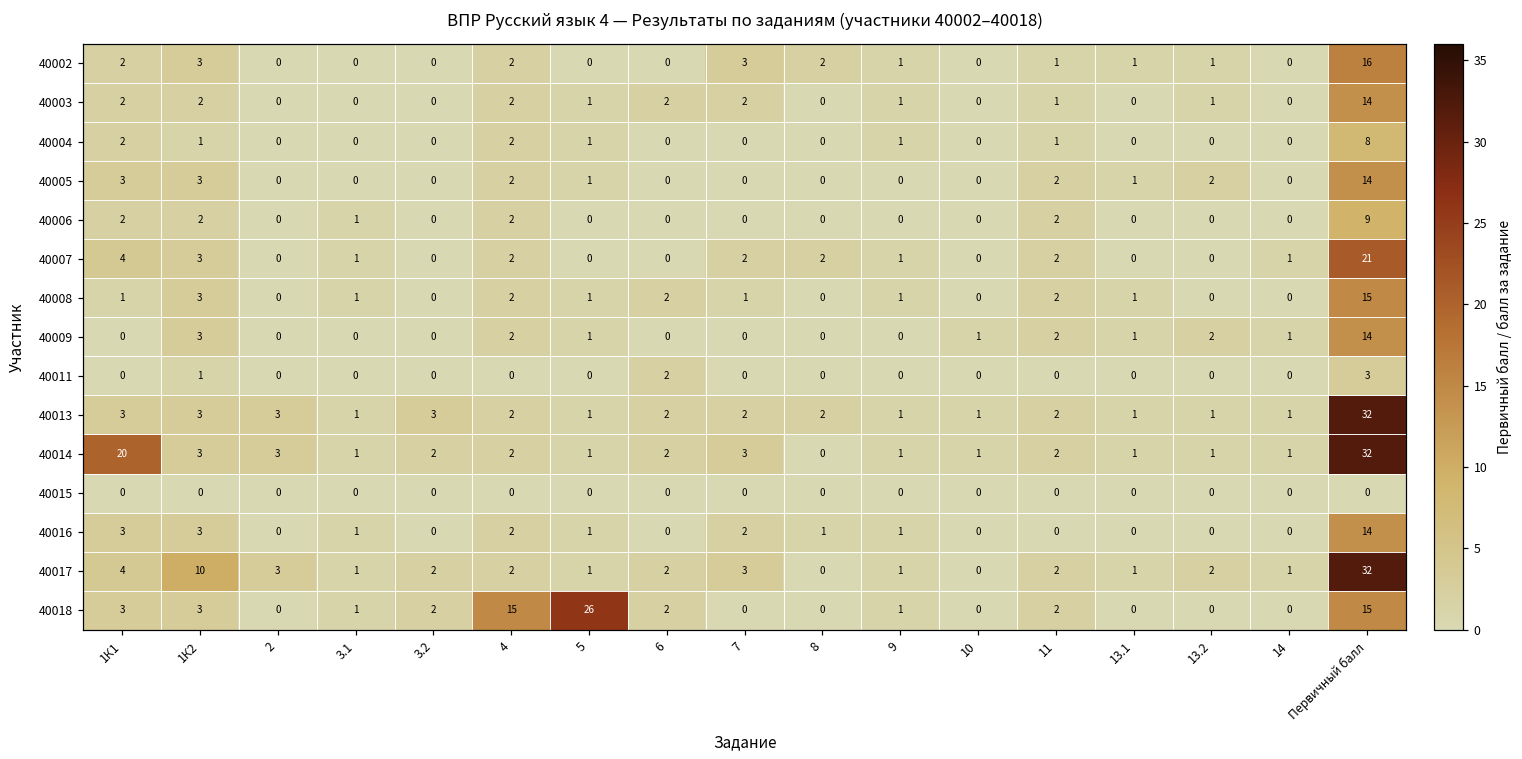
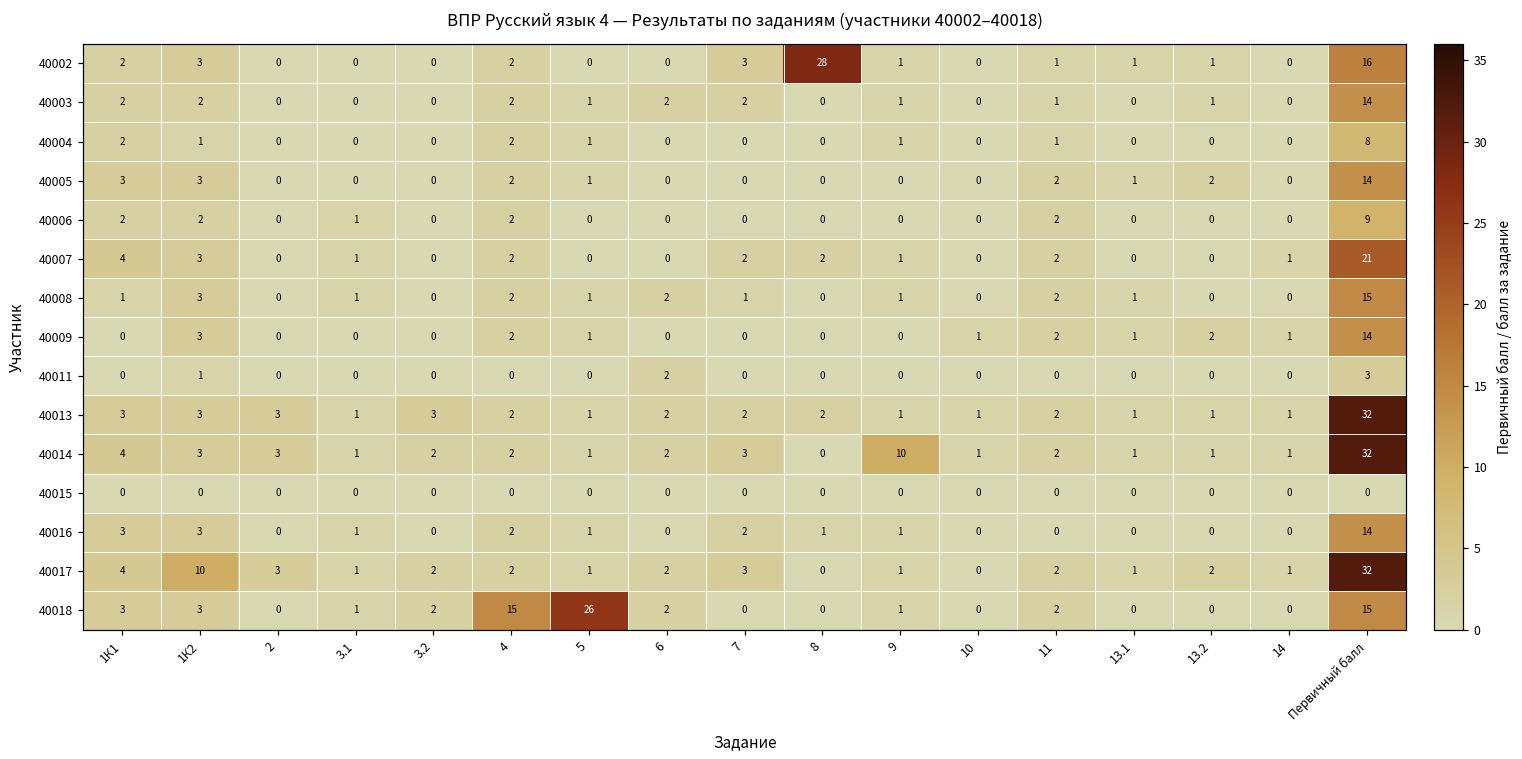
  {
    "40002": {
      "1К1": 2,
      "1К2": 3,
      "2": 0,
      "3.1": 0,
      "3.2": 0,
      "4": 2,
      "5": 0,
      "6": 0,
      "7": 3,
-     "8": 2,
+     "8": 28,
      "9": 1,
      "10": 0,
      "11": 1,
      "13.1": 1,
      "13.2": 1,
      "14": 0,
      "Первичный балл": 16
    },
    "40014": {
-     "1К1": 20,
+     "1К1": 4,
      "1К2": 3,
      "2": 3,
      "3.1": 1,
      "3.2": 2,
      "4": 2,
      "5": 1,
      "6": 2,
      "7": 3,
      "8": 0,
-     "9": 1,
+     "9": 10,
      "10": 1,
      "11": 2,
      "13.1": 1,
      "13.2": 1,
      "14": 1,
      "Первичный балл": 32
    }
  }
